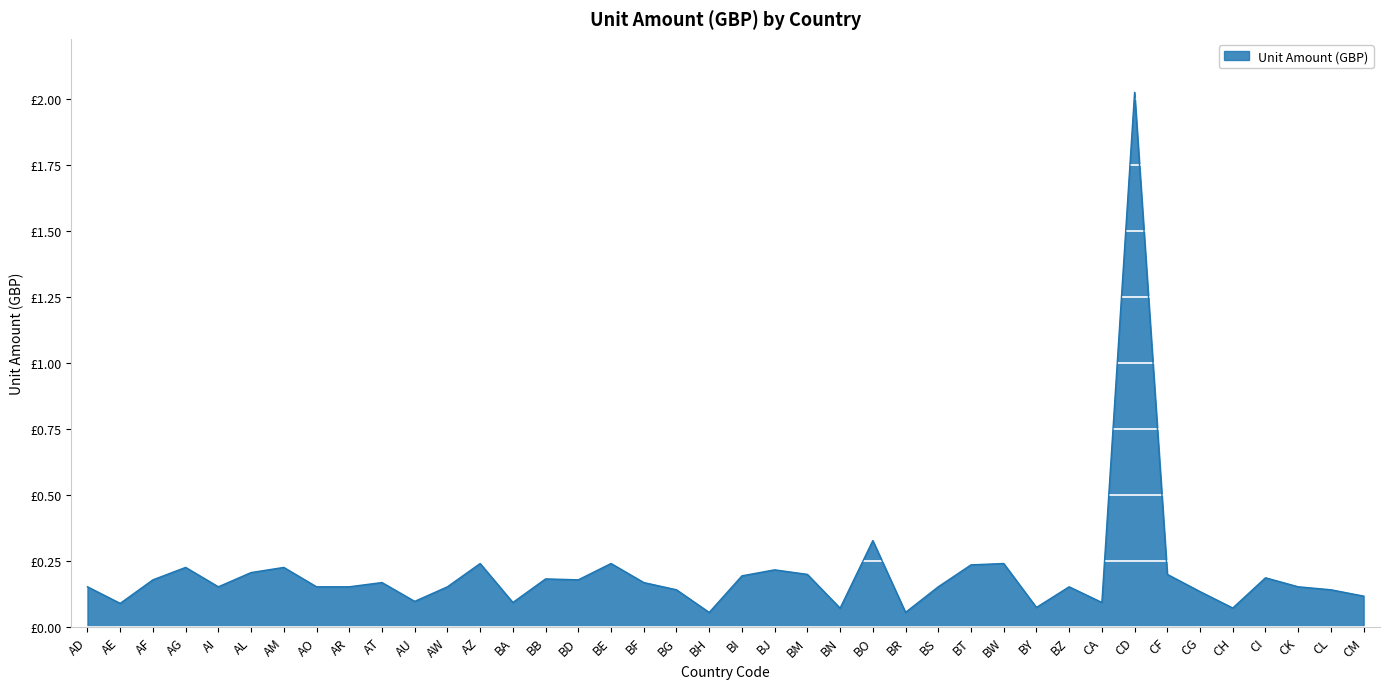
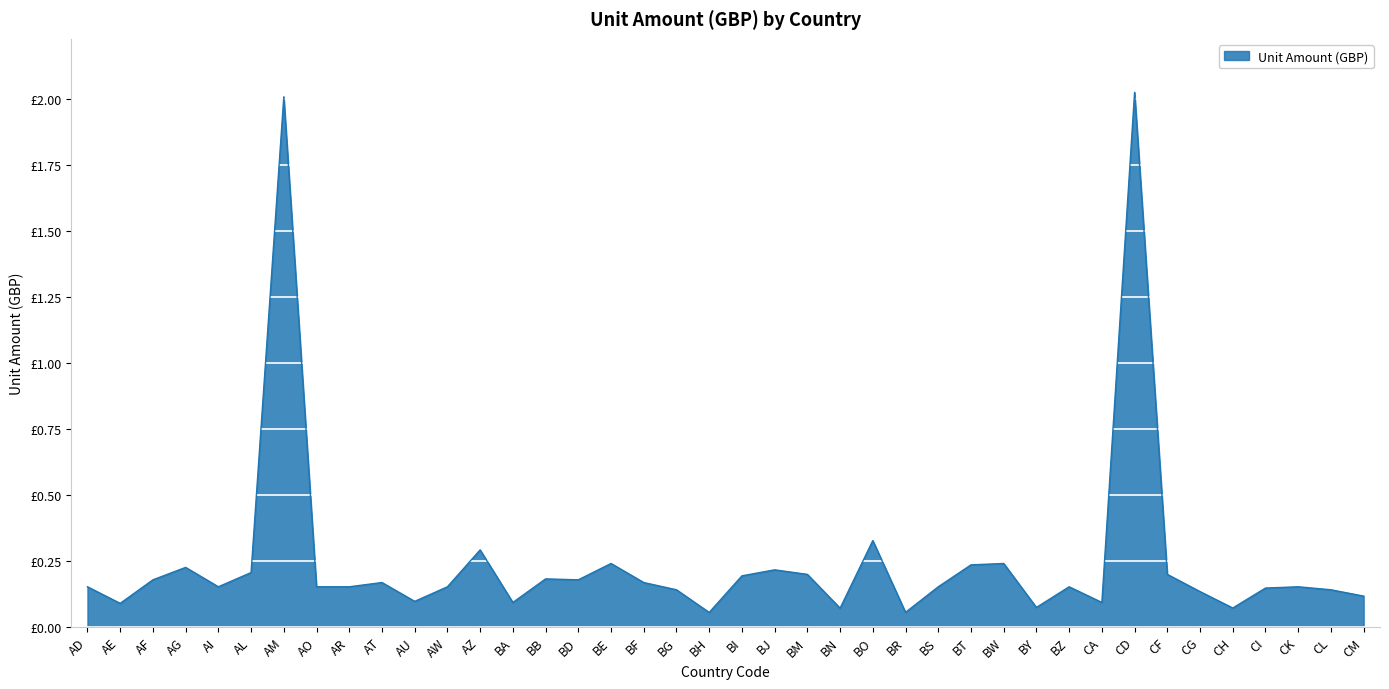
  {
    "AD": "£0.15",
    "AE": "£0.09",
    "AF": "£0.18",
    "AG": "£0.23",
    "AI": "£0.15",
    "AL": "£0.21",
-   "AM": "£0.23",
+   "AM": "£2.01",
    "AO": "£0.15",
    "AR": "£0.15",
    "AT": "£0.17",
    "AU": "£0.10",
    "AW": "£0.15",
-   "AZ": "£0.24",
+   "AZ": "£0.29",
    "BA": "£0.09",
    "BB": "£0.18",
    "BD": "£0.18",
    "BE": "£0.24",
    "BF": "£0.17",
    "BG": "£0.14",
    "BH": "£0.05",
    "BI": "£0.19",
    "BJ": "£0.22",
    "BM": "£0.20",
    "BN": "£0.07",
    "BO": "£0.33",
    "BR": "£0.06",
    "BS": "£0.15",
    "BT": "£0.24",
    "BW": "£0.24",
    "BY": "£0.07",
    "BZ": "£0.15",
    "CA": "£0.09",
    "CD": "£2.02",
    "CF": "£0.20",
    "CG": "£0.13",
    "CH": "£0.07",
-   "CI": "£0.19",
+   "CI": "£0.15",
    "CK": "£0.15",
    "CL": "£0.14",
    "CM": "£0.12"
  }
